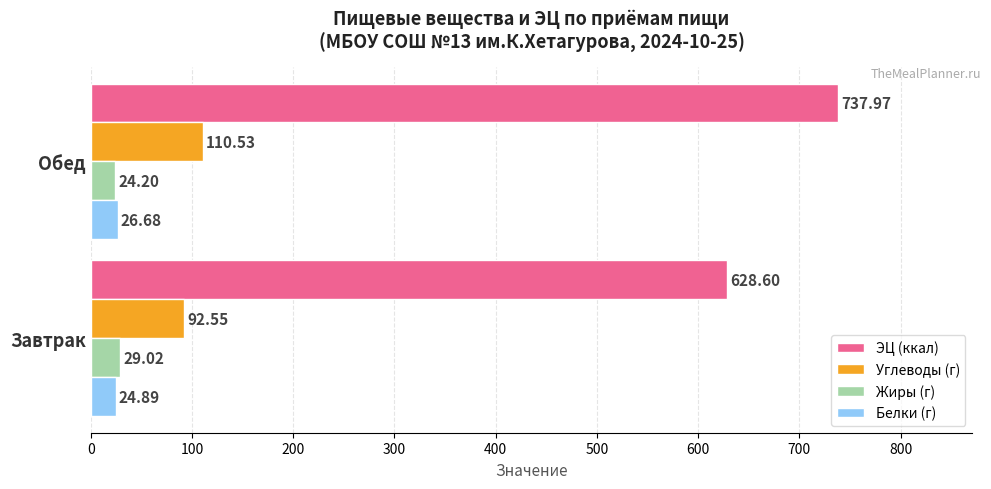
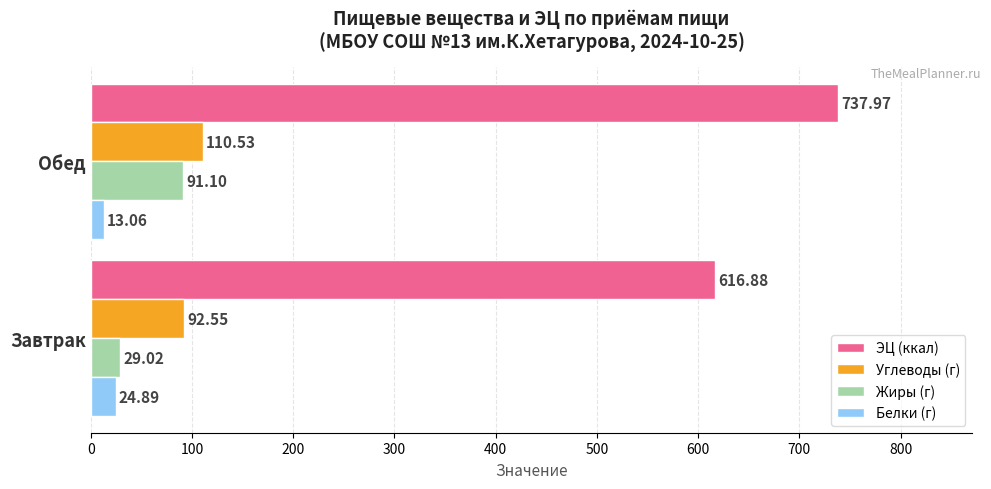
  {
    "ЭЦ (ккал)": {
      "Обед": 737.97,
-     "Завтрак": 628.60
+     "Завтрак": 616.88
    },
    "Углеводы (г)": {
      "Обед": 110.53,
      "Завтрак": 92.55
    },
    "Жиры (г)": {
-     "Обед": 24.20,
+     "Обед": 91.10,
      "Завтрак": 29.02
    },
    "Белки (г)": {
-     "Обед": 26.68,
+     "Обед": 13.06,
      "Завтрак": 24.89
    }
  }
